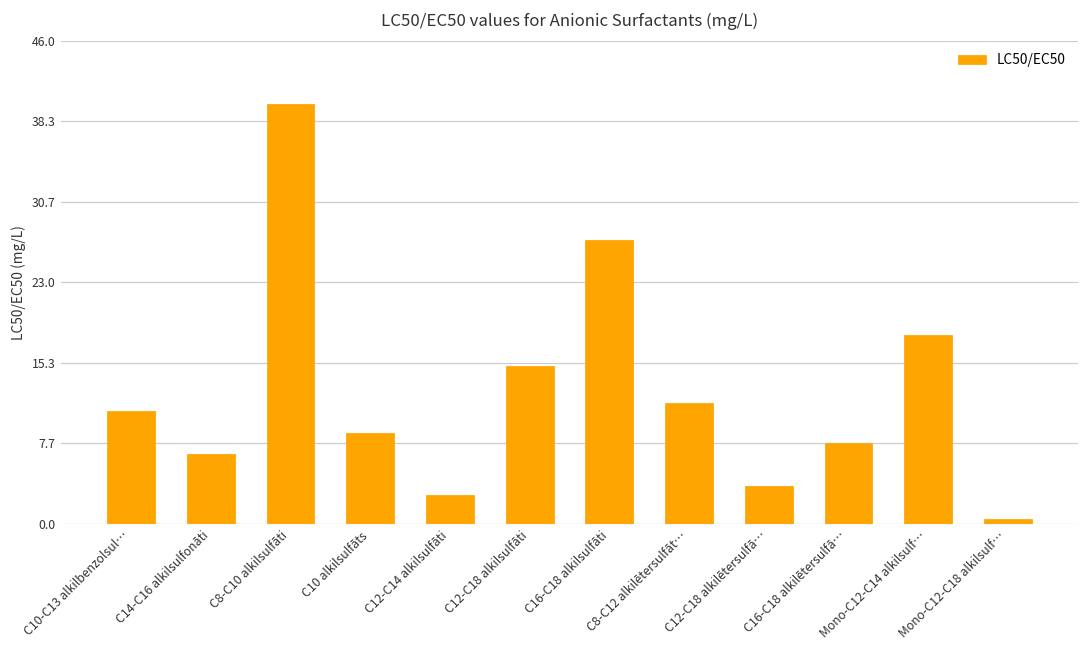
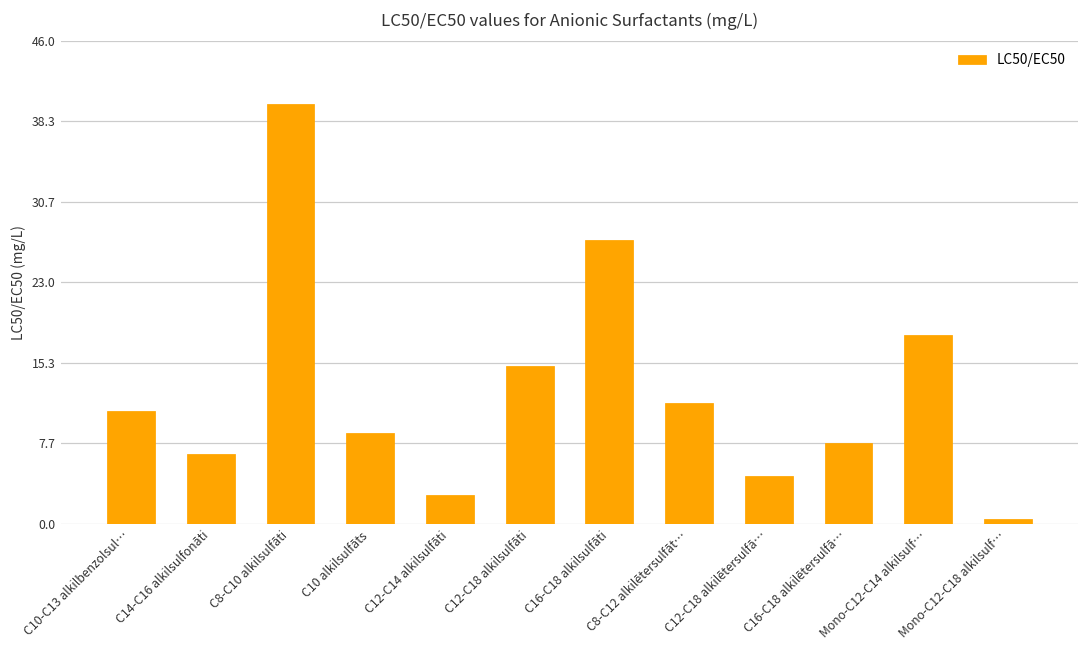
  {
    "C10-C13 alkilbenzolsul…": 11,
    "C14-C16 alkilsulfonāti": 7,
    "C8-C10 alkilsulfāti": 40,
    "C10 alkilsulfāts": 9,
    "C12-C14 alkilsulfāti": 3,
    "C12-C18 alkilsulfāti": 15,
    "C16-C18 alkilsulfāti": 27,
    "C8-C12 alkilētersulfāt…": 12,
-   "C12-C18 alkilētersulfā…": 4,
+   "C12-C18 alkilētersulfā…": 5,
    "C16-C18 alkilētersulfā…": 8,
    "Mono-C12-C14 alkilsulf…": 18,
    "Mono-C12-C18 alkilsulf…": 1
  }
